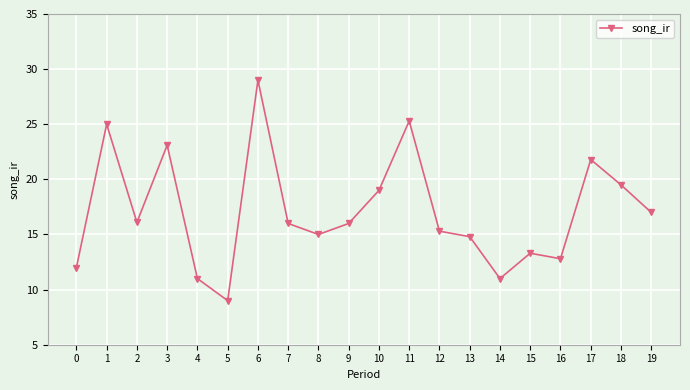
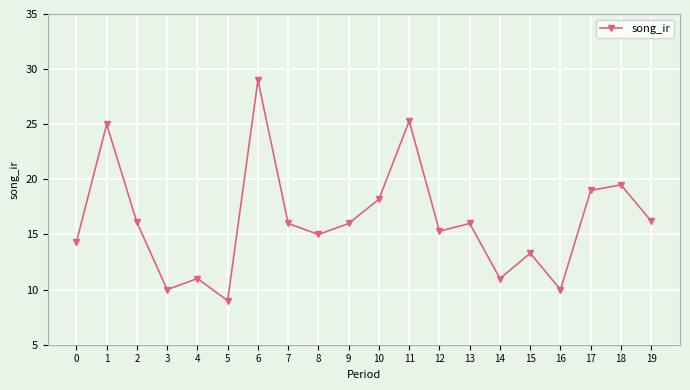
  {
-   "0": 12.0,
+   "0": 14.3,
    "1": 25.0,
    "2": 16.1,
-   "3": 23.1,
+   "3": 10.0,
    "4": 11.0,
    "5": 9.0,
    "6": 29.0,
    "7": 16.0,
    "8": 15.0,
    "9": 16.0,
-   "10": 19.0,
+   "10": 18.2,
    "11": 25.3,
    "12": 15.3,
-   "13": 14.8,
+   "13": 16.0,
    "14": 11.0,
    "15": 13.3,
-   "16": 12.8,
-   "17": 21.8,
+   "16": 10.0,
+   "17": 19.0,
    "18": 19.5,
-   "19": 17.0
+   "19": 16.2
  }
